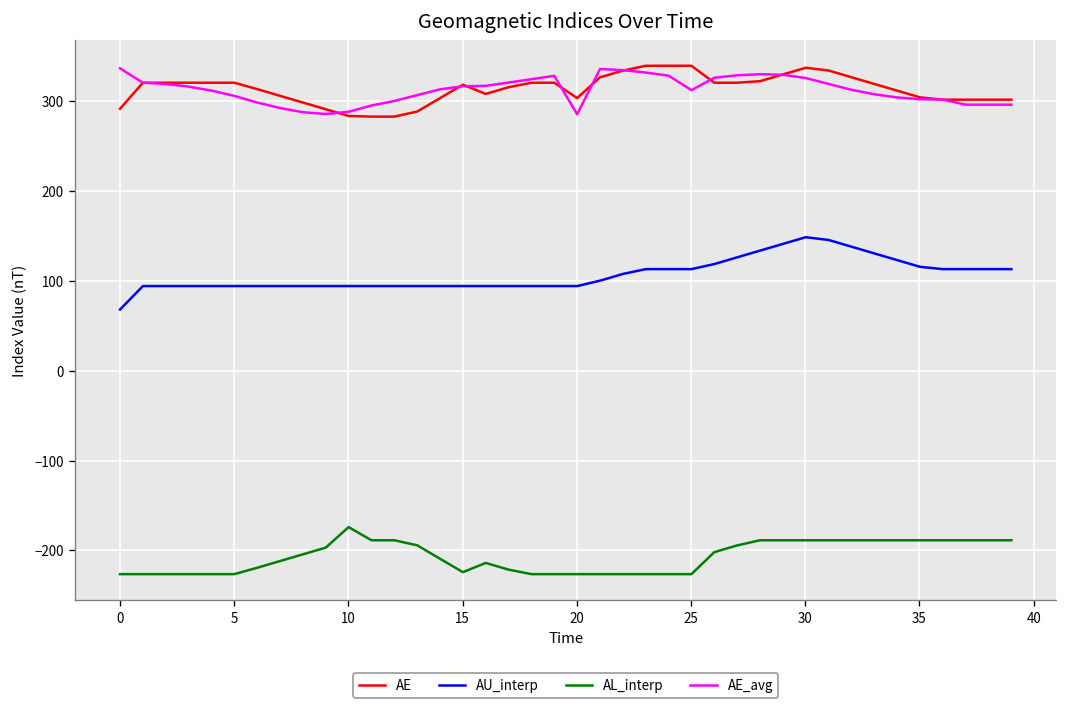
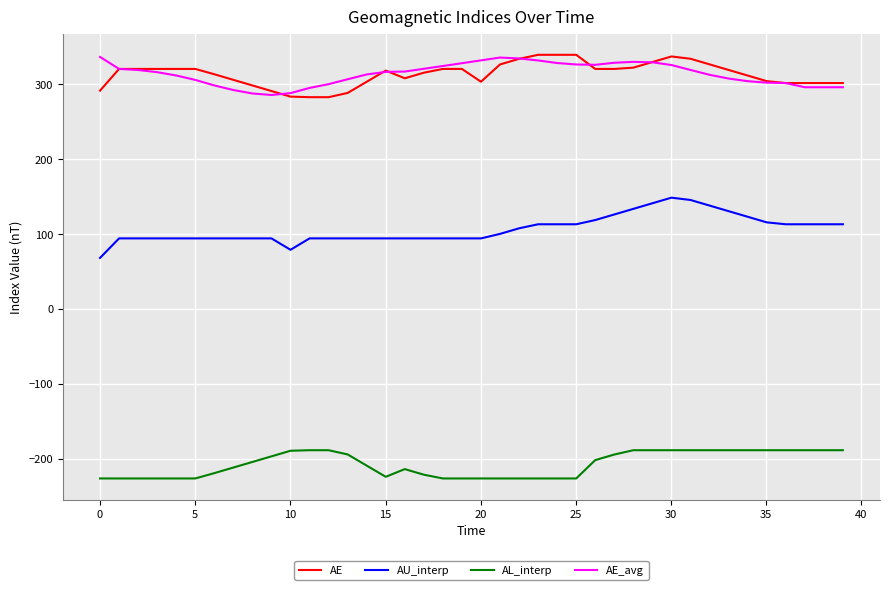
  {
    "AE": {
      "0": 290,
      "5": 320,
      "10": 280,
      "20": 300,
      "25": 340
    },
    "AU_interp": {
      "0": 70,
      "5": 90,
-     "10": 90,
+     "10": 80,
      "15": 90,
      "20": 90,
      "25": 110
    },
    "AL_interp": {
      "0": -230,
      "5": -230,
-     "10": -170,
+     "10": -190,
      "15": -220,
      "20": -230,
      "25": -230
    },
    "AE_avg": {
      "0": 340,
      "5": 310,
      "10": 290,
-     "20": 290,
-     "25": 310
+     "20": 330,
+     "25": 330
    }
  }
